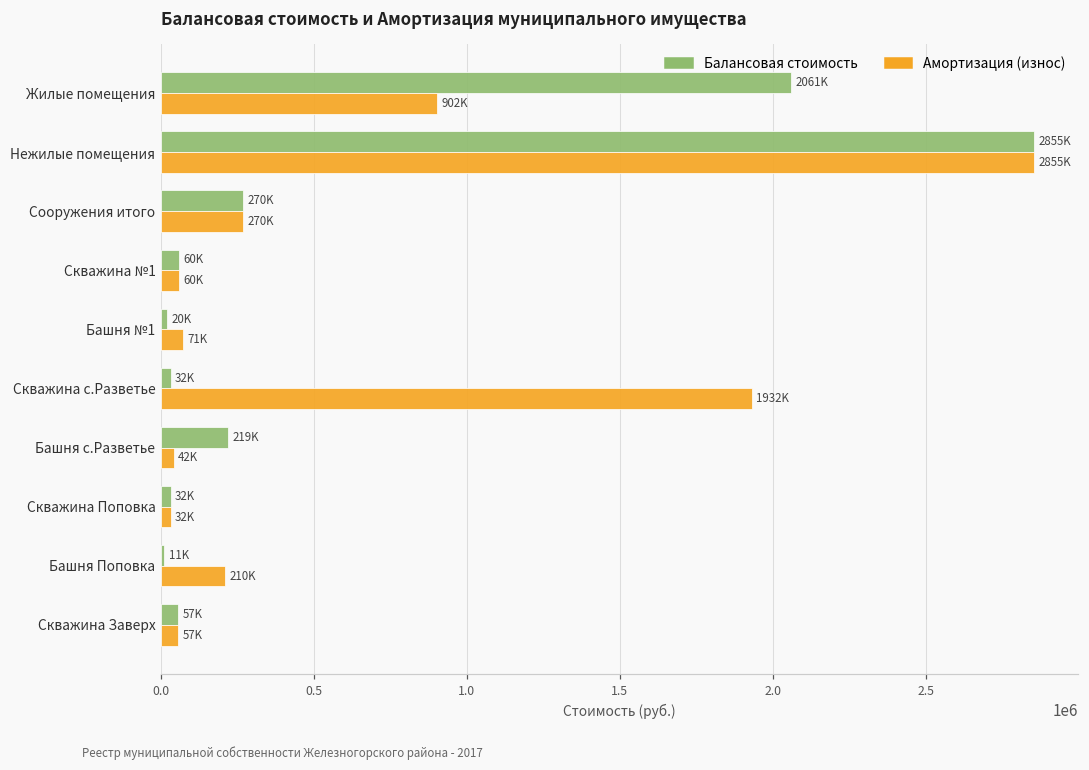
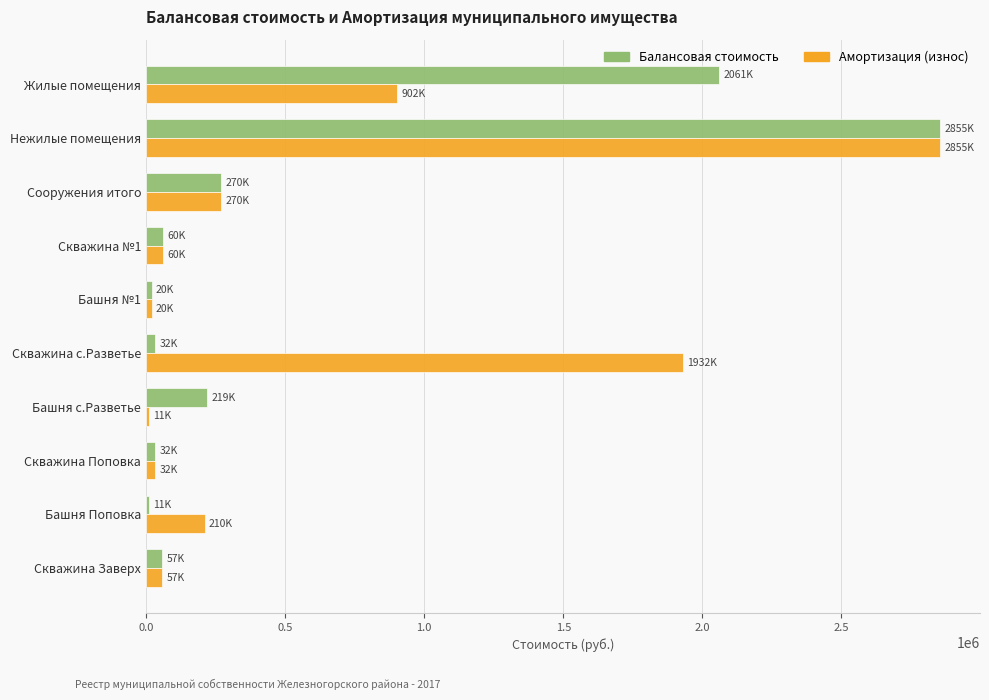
  {
    "Балансовая стоимость": {
      "Жилые помещения": "2061K",
      "Нежилые помещения": "2855K",
      "Сооружения итого": "270K",
      "Скважина №1": "60K",
      "Башня №1": "20K",
      "Скважина с.Разветье": "32K",
      "Башня с.Разветье": "219K",
      "Скважина Поповка": "32K",
      "Башня Поповка": "11K",
      "Скважина Заверх": "57K"
    },
    "Амортизация (износ)": {
      "Жилые помещения": "902K",
      "Нежилые помещения": "2855K",
      "Сооружения итого": "270K",
      "Скважина №1": "60K",
-     "Башня №1": "71K",
+     "Башня №1": "20K",
      "Скважина с.Разветье": "1932K",
-     "Башня с.Разветье": "42K",
+     "Башня с.Разветье": "11K",
      "Скважина Поповка": "32K",
      "Башня Поповка": "210K",
      "Скважина Заверх": "57K"
    }
  }
